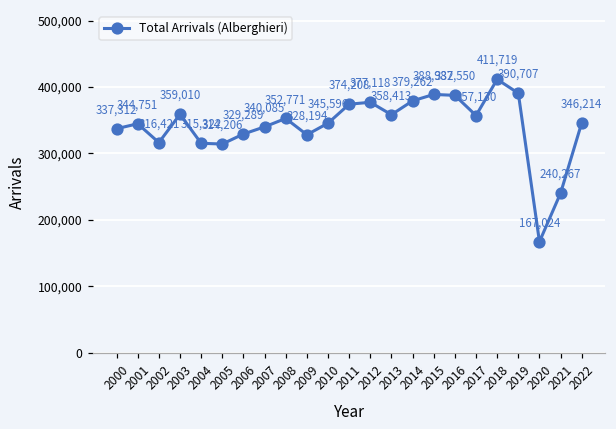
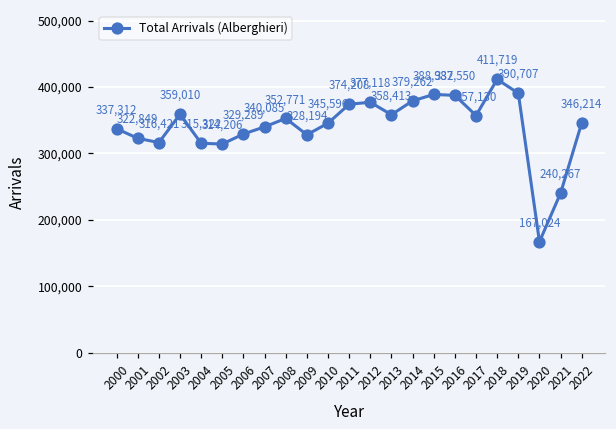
  {
    "2000": "337,312",
-   "2001": "344,751",
+   "2001": "322,849",
    "2003": "359,010",
    "2008": "352,771",
    "2018": "411,719",
    "2020": "167,024",
    "2021": "240,267",
    "2022": "346,214"
  }
